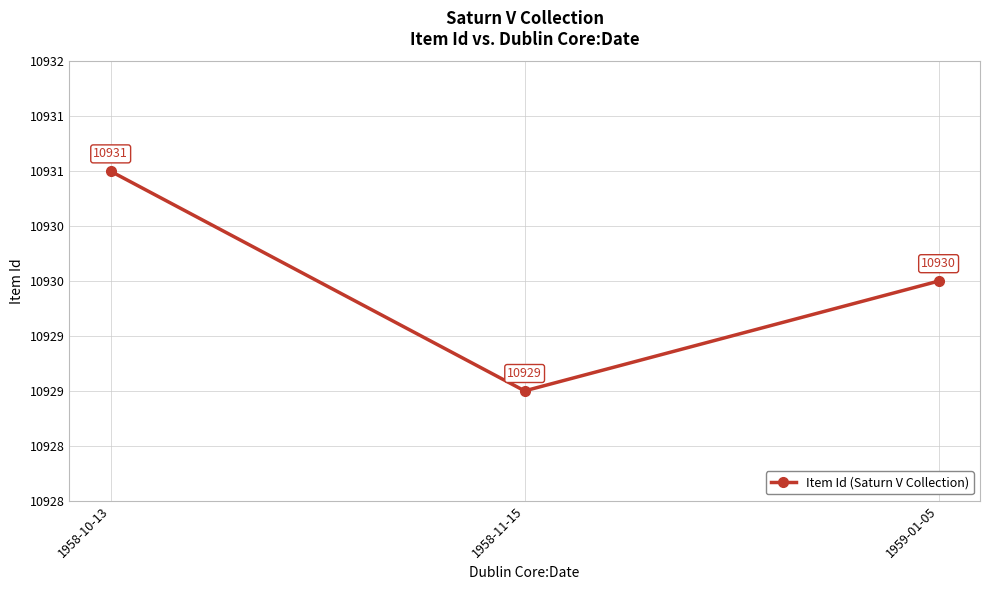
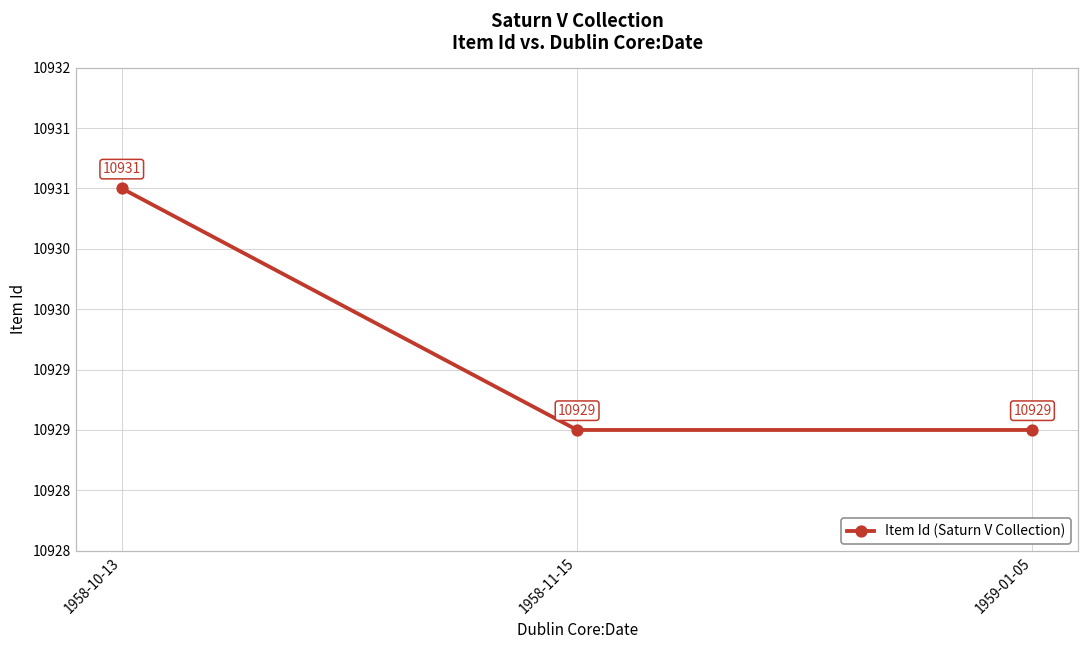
  {
-   "1959-01-05": 10930
+   "1959-01-05": 10929
  }
